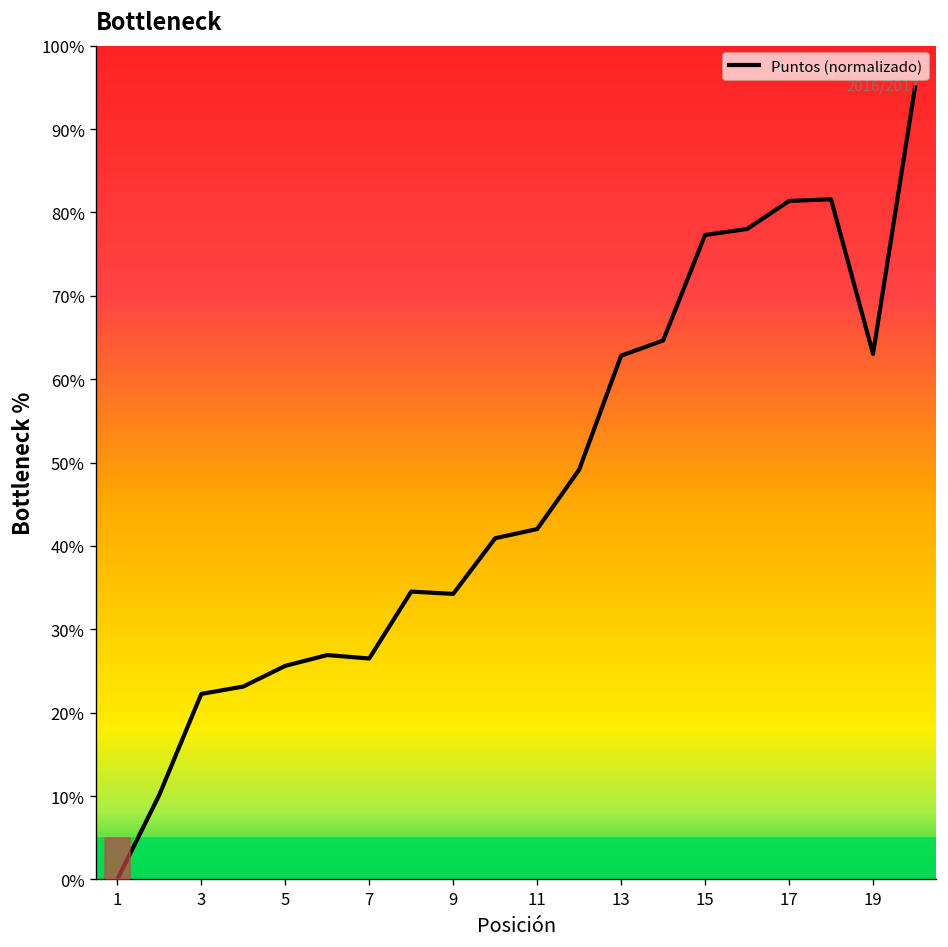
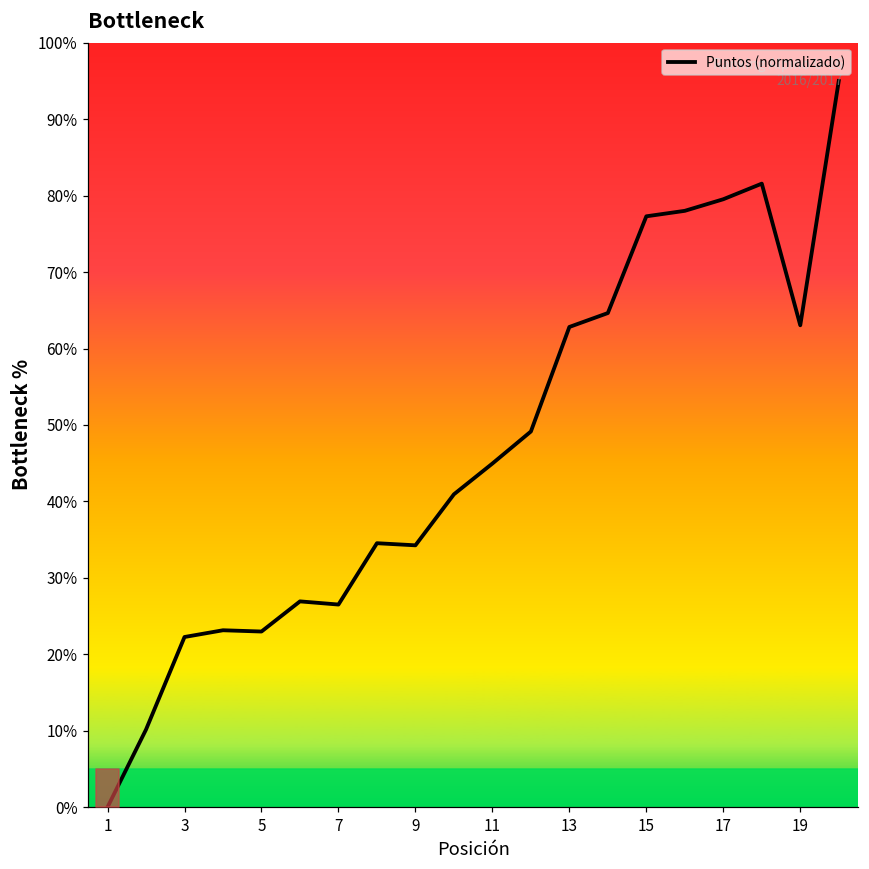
  {
    "3": "22%",
-   "5": "26%",
+   "5": "23%",
    "7": "27%",
    "9": "34%",
-   "11": "42%",
+   "11": "45%",
    "13": "63%",
    "15": "77%",
-   "17": "81%",
+   "17": "80%",
    "19": "63%"
  }
